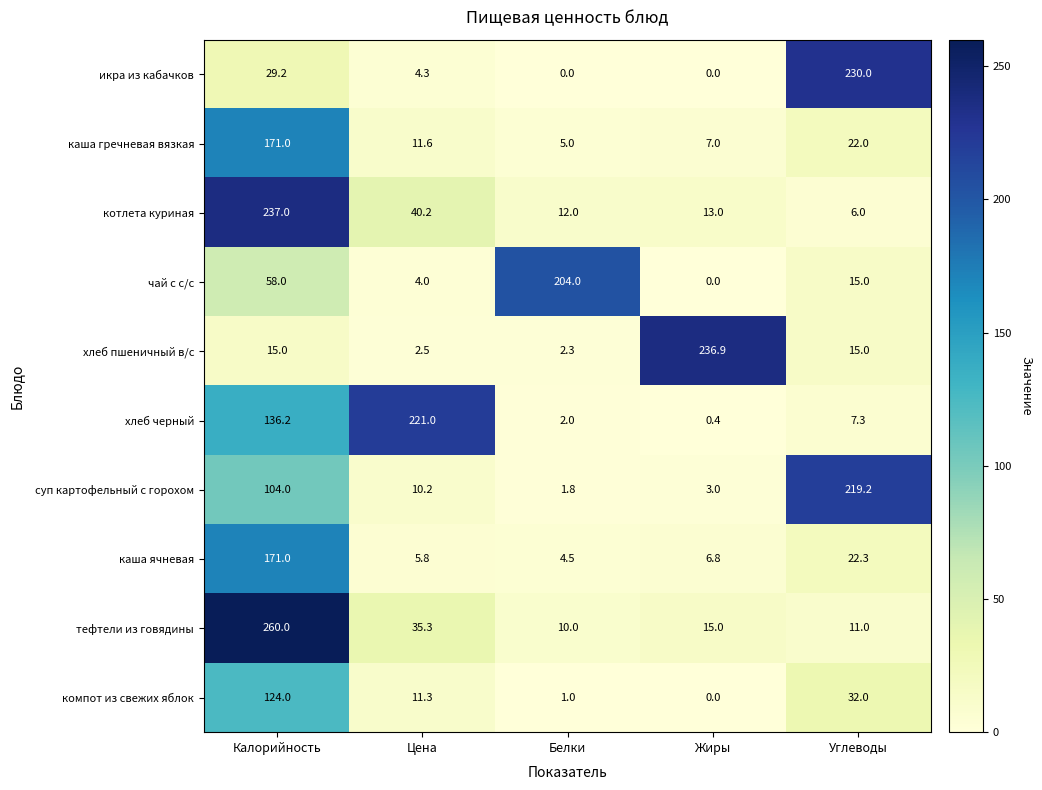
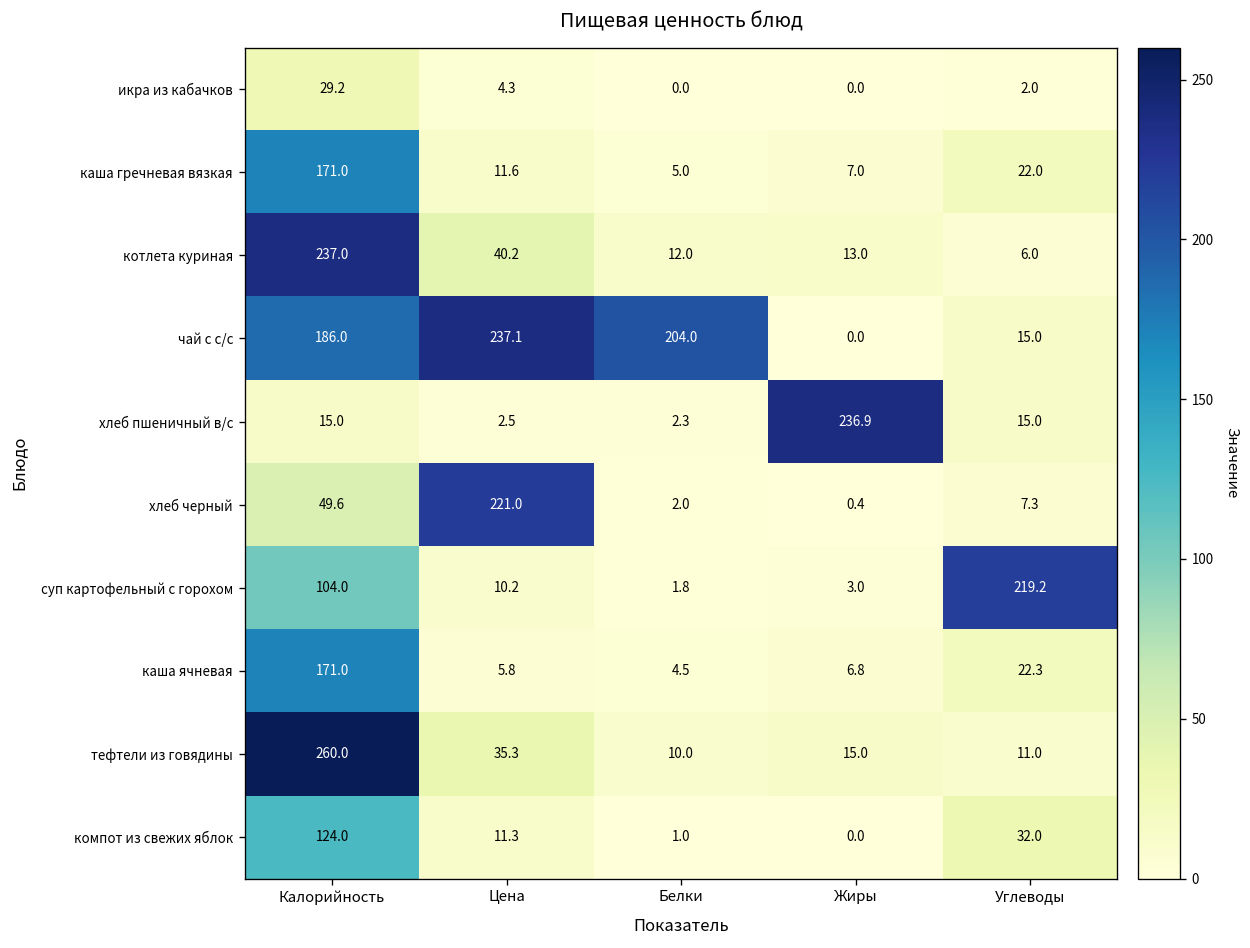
  {
    "икра из кабачков": {
      "Калорийность": 29.2,
      "Цена": 4.3,
      "Белки": 0.0,
      "Жиры": 0.0,
-     "Углеводы": 230.0
+     "Углеводы": 2.0
    },
    "каша гречневая вязкая": {
      "Калорийность": 171.0,
      "Цена": 11.6,
      "Белки": 5.0,
      "Жиры": 7.0,
      "Углеводы": 22.0
    },
    "котлета куриная": {
      "Калорийность": 237.0,
      "Цена": 40.2,
      "Белки": 12.0,
      "Жиры": 13.0,
      "Углеводы": 6.0
    },
    "чай с с/с": {
-     "Калорийность": 58.0,
-     "Цена": 4.0,
+     "Калорийность": 186.0,
+     "Цена": 237.1,
      "Белки": 204.0,
      "Жиры": 0.0,
      "Углеводы": 15.0
    },
    "хлеб пшеничный в/с": {
      "Калорийность": 15.0,
      "Цена": 2.5,
      "Белки": 2.3,
      "Жиры": 236.9,
      "Углеводы": 15.0
    },
    "хлеб черный": {
-     "Калорийность": 136.2,
+     "Калорийность": 49.6,
      "Цена": 221.0,
      "Белки": 2.0,
      "Жиры": 0.4,
      "Углеводы": 7.3
    },
    "суп картофельный с горохом": {
      "Калорийность": 104.0,
      "Цена": 10.2,
      "Белки": 1.8,
      "Жиры": 3.0,
      "Углеводы": 219.2
    },
    "каша ячневая": {
      "Калорийность": 171.0,
      "Цена": 5.8,
      "Белки": 4.5,
      "Жиры": 6.8,
      "Углеводы": 22.3
    },
    "тефтели из говядины": {
      "Калорийность": 260.0,
      "Цена": 35.3,
      "Белки": 10.0,
      "Жиры": 15.0,
      "Углеводы": 11.0
    },
    "компот из свежих яблок": {
      "Калорийность": 124.0,
      "Цена": 11.3,
      "Белки": 1.0,
      "Жиры": 0.0,
      "Углеводы": 32.0
    }
  }
